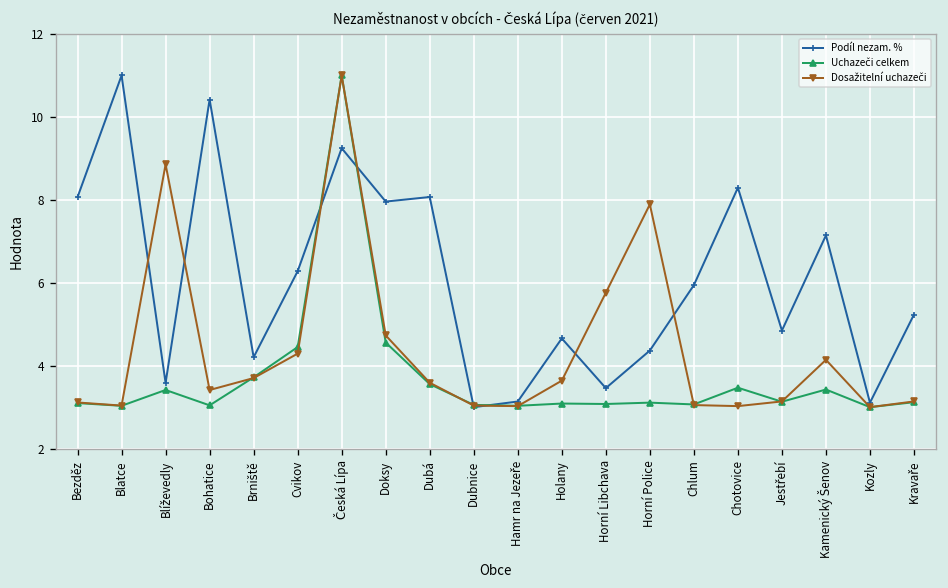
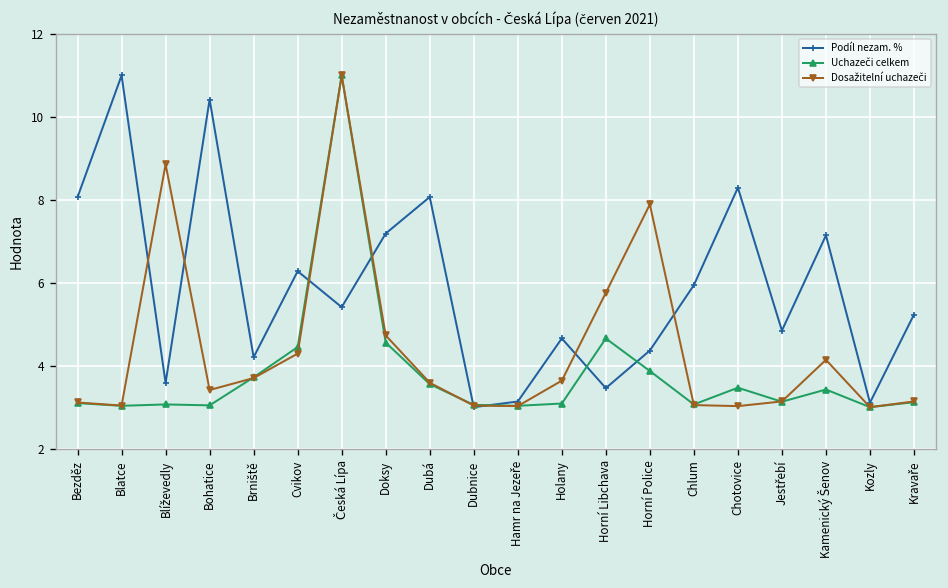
  {
    "Podíl nezam. %": {
      "Bezděz": 8.1,
      "Blatce": 11.0,
      "Blíževedly": 3.6,
      "Bohatice": 10.4,
      "Brniště": 4.2,
      "Cvikov": 6.3,
-     "Česká Lípa": 9.2,
-     "Doksy": 8.0,
+     "Česká Lípa": 5.4,
+     "Doksy": 7.2,
      "Dubá": 8.1,
      "Hamr na Jezeře": 3.1,
      "Holany": 4.7,
      "Horní Libchava": 3.5,
      "Horní Police": 4.4,
      "Chlum": 5.9,
      "Chotovice": 8.3,
      "Jestřebí": 4.8,
      "Kamenický Šenov": 7.1,
      "Kozly": 3.1,
      "Kravaře": 5.2
    },
    "Uchazeči celkem": {
-     "Blíževedly": 3.4,
+     "Blíževedly": 3.1,
      "Bohatice": 3.0,
      "Cvikov": 4.4,
      "Doksy": 4.6,
      "Holany": 3.1,
-     "Horní Libchava": 3.1,
-     "Horní Police": 3.1,
+     "Horní Libchava": 4.7,
+     "Horní Police": 3.9,
      "Chotovice": 3.5,
      "Kamenický Šenov": 3.4
    },
    "Dosažitelní uchazeči": {
      "Blíževedly": 8.9,
      "Bohatice": 3.4,
      "Cvikov": 4.3,
      "Doksy": 4.7,
      "Holany": 3.6,
      "Horní Libchava": 5.8,
      "Horní Police": 7.9,
      "Chotovice": 3.0,
      "Kamenický Šenov": 4.1
    }
  }
